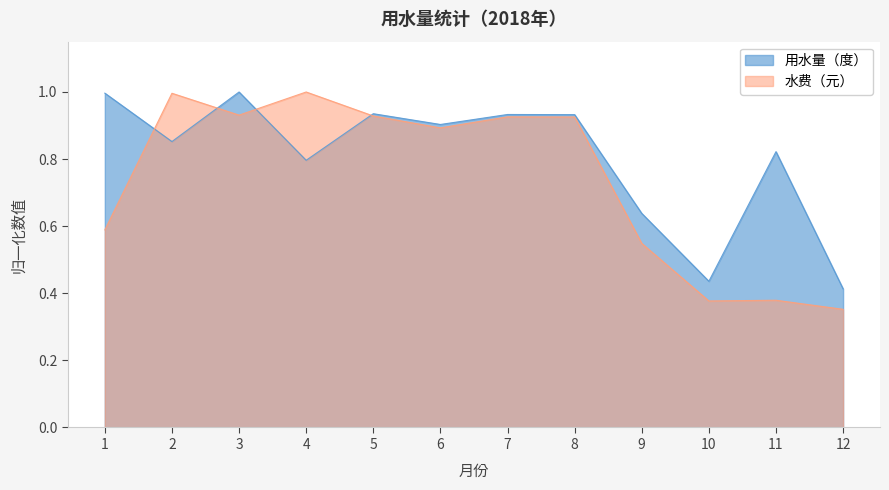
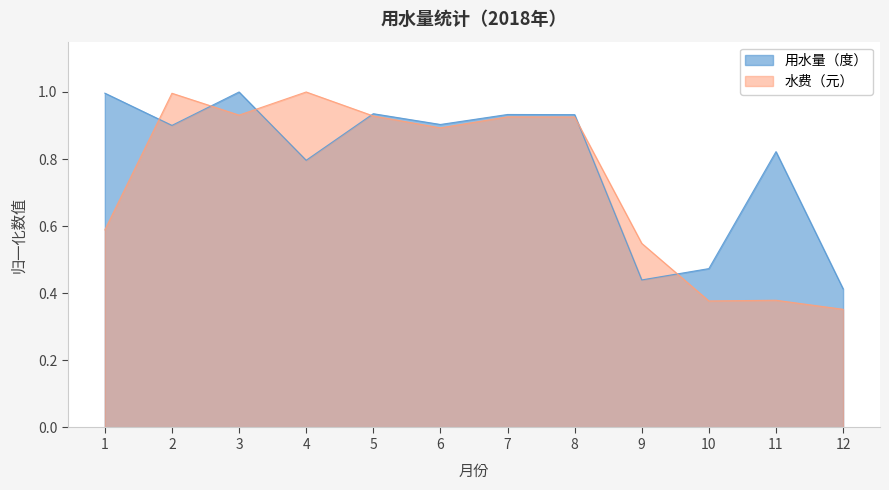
  {
    "用水量（度）": {
      "1": 1.00,
-     "2": 0.85,
+     "2": 0.90,
      "3": 1.00,
      "4": 0.80,
      "6": 0.90,
-     "9": 0.64,
-     "10": 0.44,
+     "9": 0.44,
+     "10": 0.47,
      "11": 0.82,
      "12": 0.41
    },
    "水费（元）": {
      "1": 0.59,
      "2": 1.00,
      "3": 0.93,
      "4": 1.00,
      "6": 0.89,
      "9": 0.55,
      "10": 0.38,
      "11": 0.38,
      "12": 0.35
    }
  }
